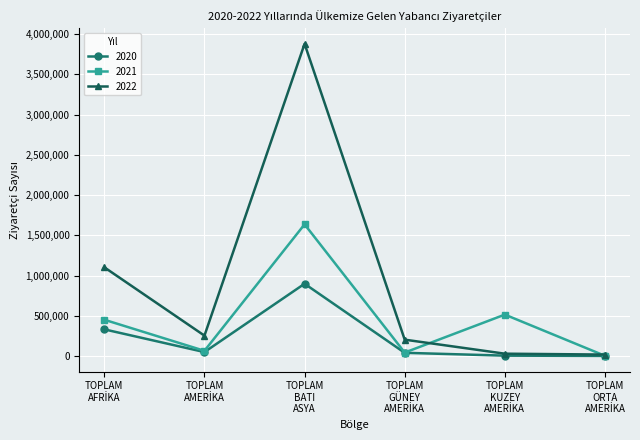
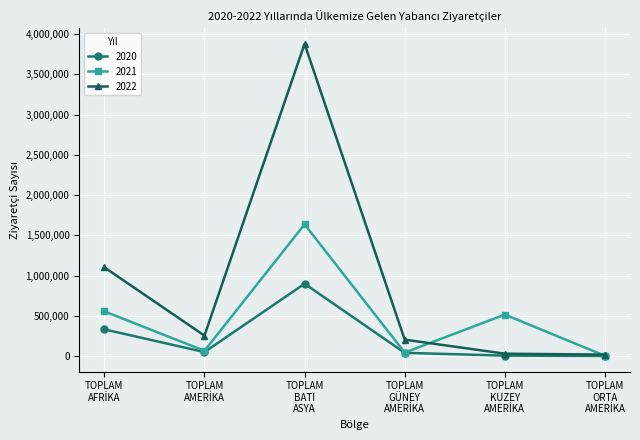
  {
    "2021": {
-     "TOPLAM AFRİKA": "500,000",
+     "TOPLAM AFRİKA": "600,000",
      "TOPLAM BATI ASYA": "1,600,000",
      "TOPLAM KUZEY AMERİKA": "500,000"
    }
  }
